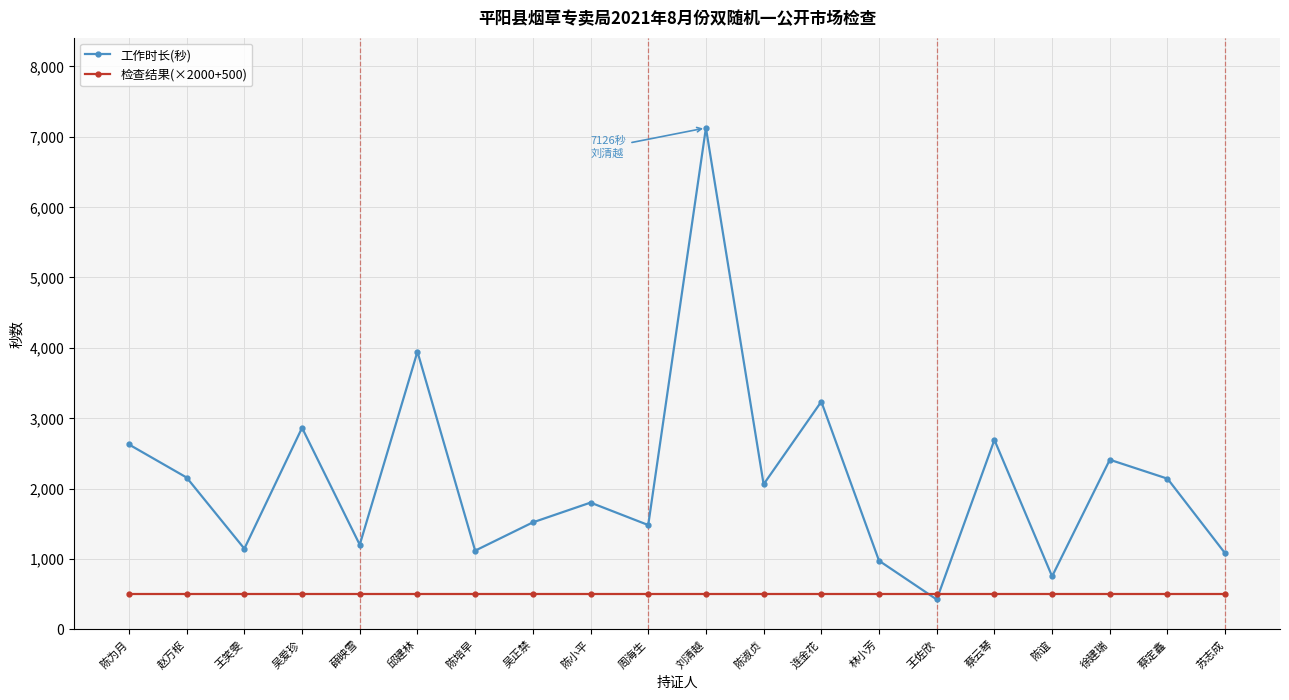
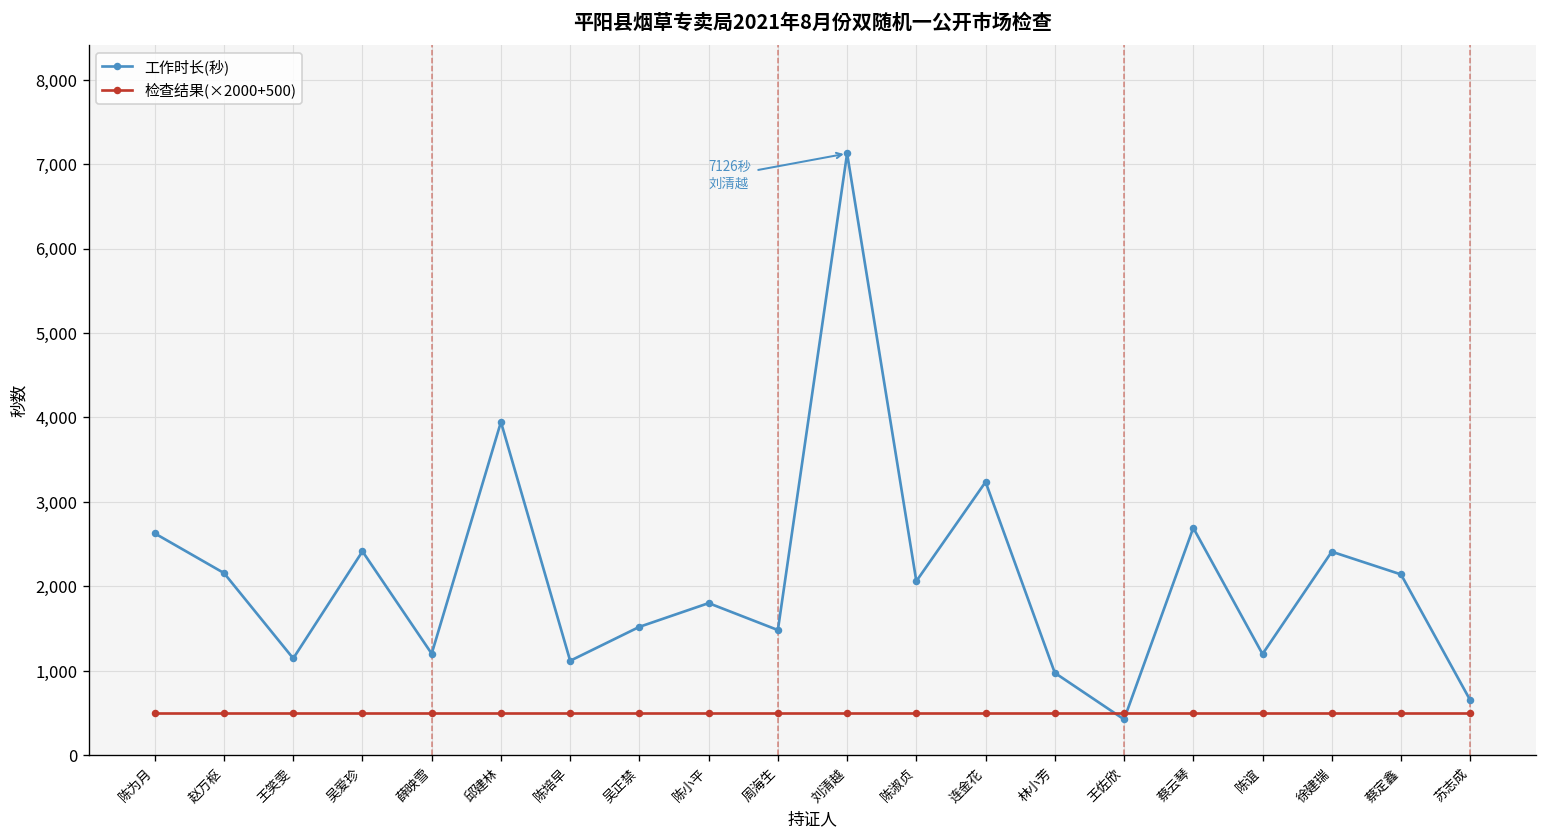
  {
    "工作时长(秒)": {
      "陈为月": "2,600",
      "赵万枢": "2,200",
      "王笑雯": "1,100",
-     "吴爱珍": "2,900",
+     "吴爱珍": "2,400",
      "薛映雪": "1,200",
      "邱建林": "3,900",
      "陈培早": "1,100",
      "吴正禁": "1,500",
      "陈小平": "1,800",
      "周海生": "1,500",
      "陈淑贞": "2,100",
      "连金花": "3,200",
      "林小芳": "1,000",
      "王佐欣": "400",
      "蔡云琴": "2,700",
-     "陈谊": "800",
+     "陈谊": "1,200",
      "徐建瑞": "2,400",
      "蔡定鑫": "2,100",
-     "苏志成": "1,100"
+     "苏志成": "700"
    },
    "检查结果(×2000+500)": {
      "陈为月": "500",
      "赵万枢": "500",
      "王笑雯": "500",
      "吴爱珍": "500",
      "薛映雪": "500",
      "邱建林": "500",
      "陈培早": "500",
      "吴正禁": "500",
      "陈小平": "500",
      "周海生": "500",
      "刘清越": "500",
      "陈淑贞": "500",
      "连金花": "500",
      "林小芳": "500",
      "王佐欣": "500",
      "蔡云琴": "500",
      "陈谊": "500",
      "徐建瑞": "500",
      "蔡定鑫": "500",
      "苏志成": "500"
    }
  }
